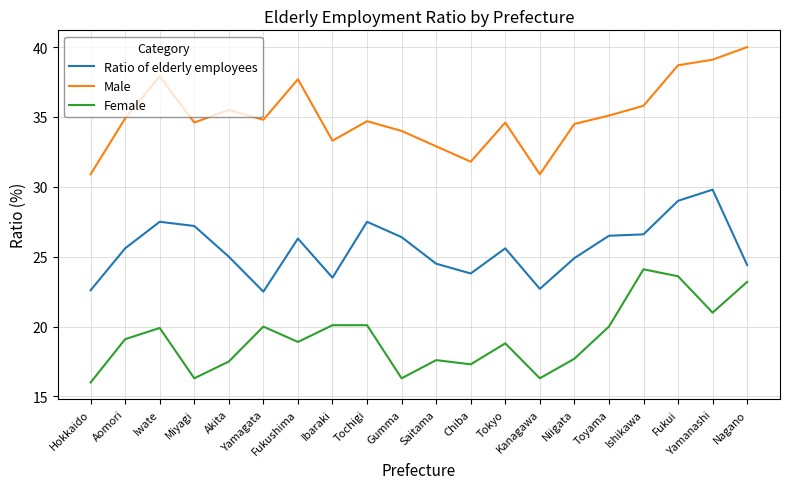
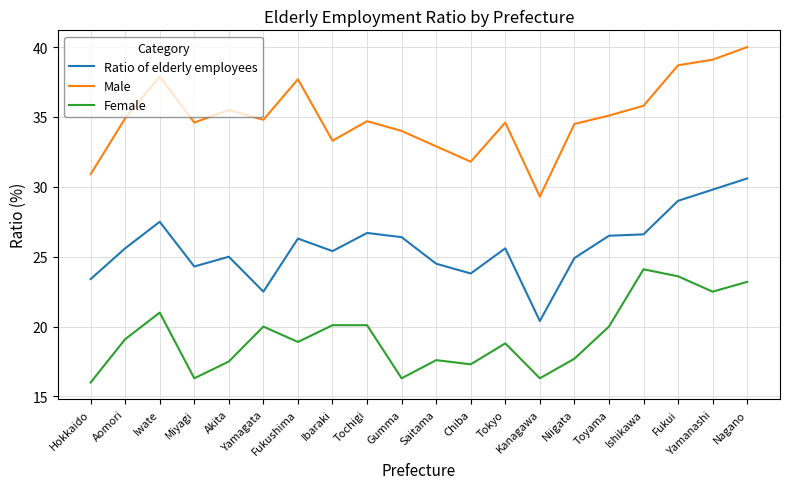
  {
    "Ratio of elderly employees": {
-     "Hokkaido": 22.6,
+     "Hokkaido": 23.4,
      "Aomori": 25.6,
      "Iwate": 27.5,
-     "Miyagi": 27.2,
+     "Miyagi": 24.3,
      "Akita": 25.0,
      "Yamagata": 22.5,
      "Fukushima": 26.3,
-     "Ibaraki": 23.5,
-     "Tochigi": 27.5,
+     "Ibaraki": 25.4,
+     "Tochigi": 26.7,
      "Gumma": 26.4,
      "Saitama": 24.5,
      "Chiba": 23.8,
      "Tokyo": 25.6,
-     "Kanagawa": 22.7,
+     "Kanagawa": 20.4,
      "Niigata": 24.9,
      "Toyama": 26.5,
      "Ishikawa": 26.6,
      "Fukui": 29.0,
      "Yamanashi": 29.8,
-     "Nagano": 24.4
+     "Nagano": 30.6
    },
    "Male": {
      "Hokkaido": 30.9,
      "Aomori": 34.9,
      "Miyagi": 34.6,
      "Yamagata": 34.8,
      "Fukushima": 37.7,
      "Ibaraki": 33.3,
      "Tochigi": 34.7,
      "Gumma": 34.0,
      "Saitama": 32.9,
      "Chiba": 31.8,
      "Tokyo": 34.6,
-     "Kanagawa": 30.9,
+     "Kanagawa": 29.3,
      "Niigata": 34.5,
      "Toyama": 35.1,
      "Ishikawa": 35.8,
      "Fukui": 38.7,
      "Yamanashi": 39.1,
      "Nagano": 40.0
    },
    "Female": {
      "Hokkaido": 16.0,
      "Aomori": 19.1,
-     "Iwate": 19.9,
+     "Iwate": 21.0,
      "Miyagi": 16.3,
      "Akita": 17.5,
      "Yamagata": 20.0,
      "Fukushima": 18.9,
      "Ibaraki": 20.1,
      "Tochigi": 20.1,
      "Gumma": 16.3,
      "Saitama": 17.6,
      "Chiba": 17.3,
      "Tokyo": 18.8,
      "Kanagawa": 16.3,
      "Niigata": 17.7,
      "Toyama": 20.0,
      "Ishikawa": 24.1,
      "Fukui": 23.6,
-     "Yamanashi": 21.0,
+     "Yamanashi": 22.5,
      "Nagano": 23.2
    }
  }
